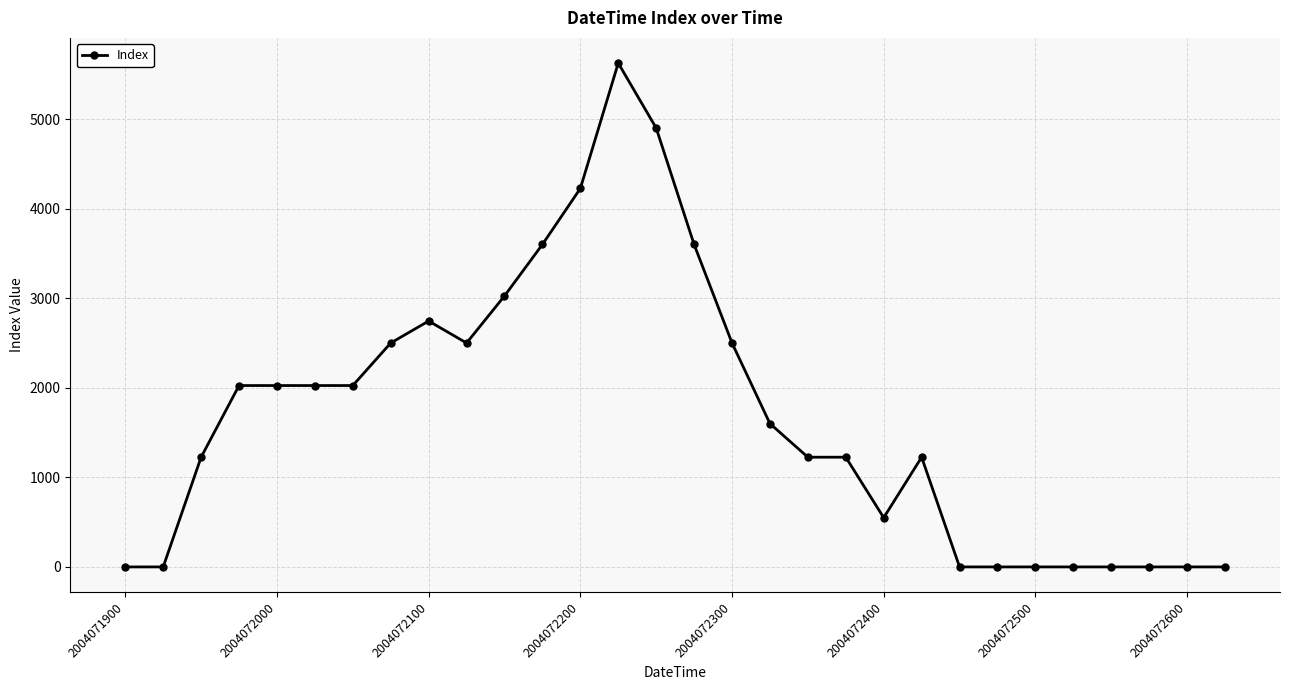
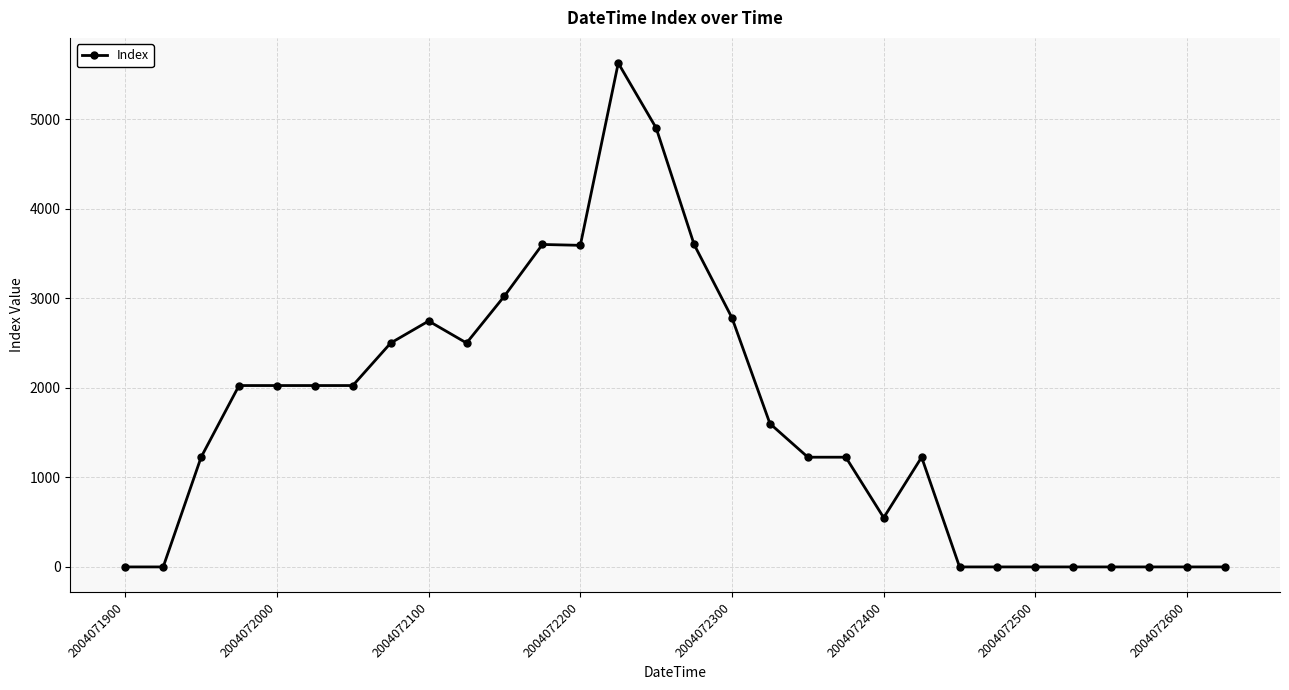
  {
    "2004071900": 0,
    "2004072000": 2000,
    "2004072100": 2700,
-   "2004072200": 4200,
-   "2004072300": 2500,
+   "2004072200": 3600,
+   "2004072300": 2800,
    "2004072400": 500,
    "2004072500": 0,
    "2004072600": 0
  }
